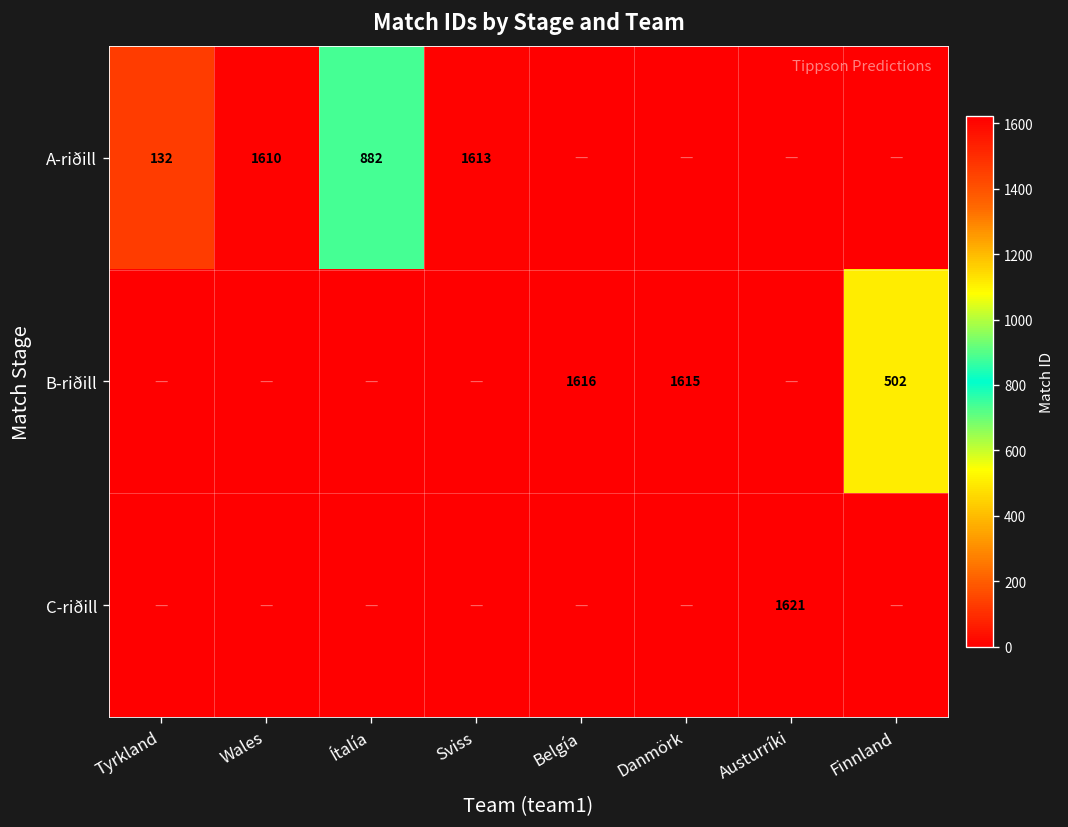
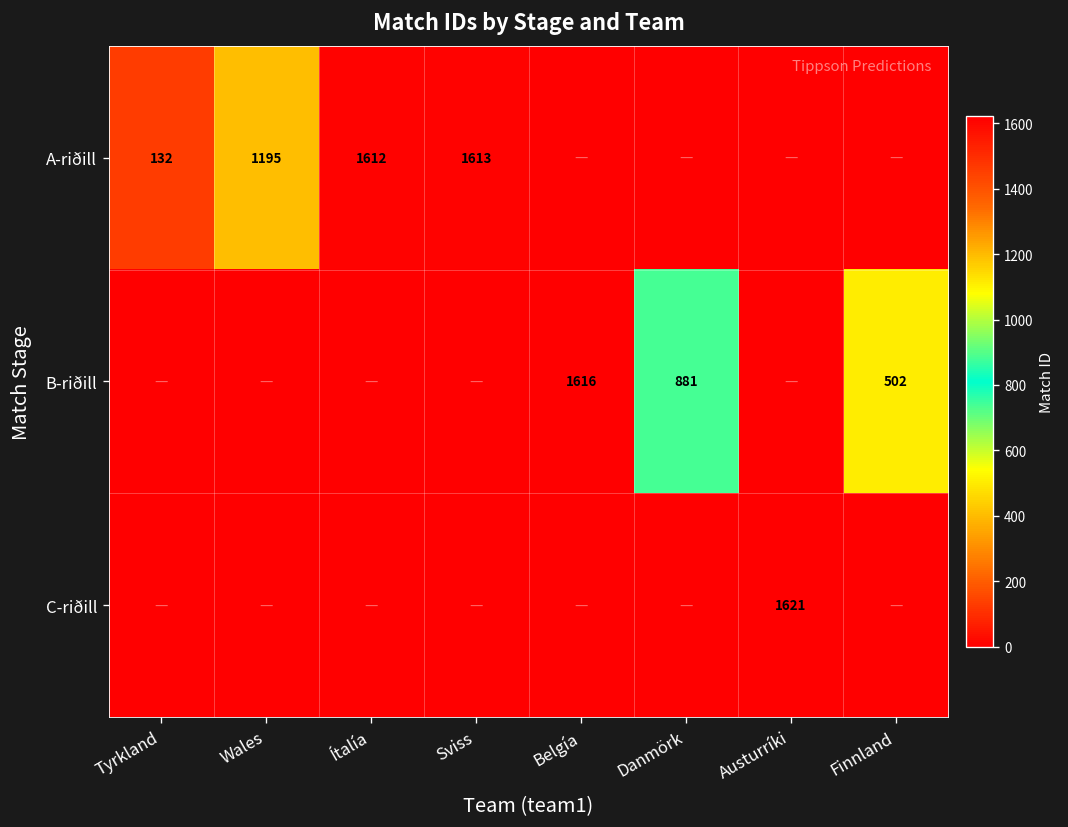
  {
    "A-riðill": {
      "Tyrkland": 132,
-     "Wales": 1610,
-     "Ítalía": 882,
+     "Wales": 1195,
+     "Ítalía": 1612,
      "Sviss": 1613
    },
    "B-riðill": {
      "Belgía": 1616,
-     "Danmörk": 1615,
+     "Danmörk": 881,
      "Finnland": 502
    },
    "C-riðill": {
      "Austurríki": 1621
    }
  }
